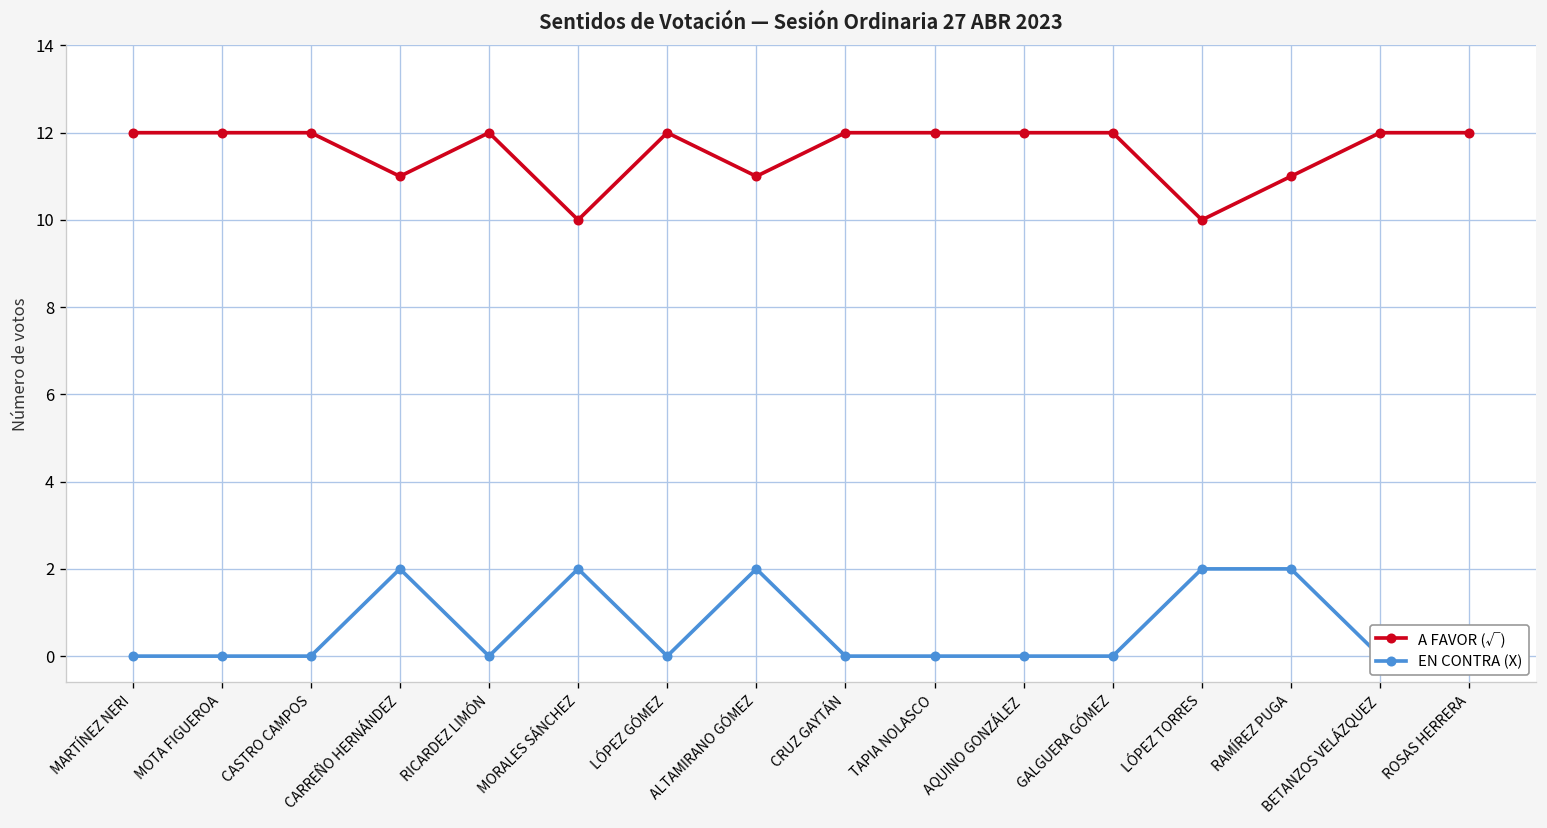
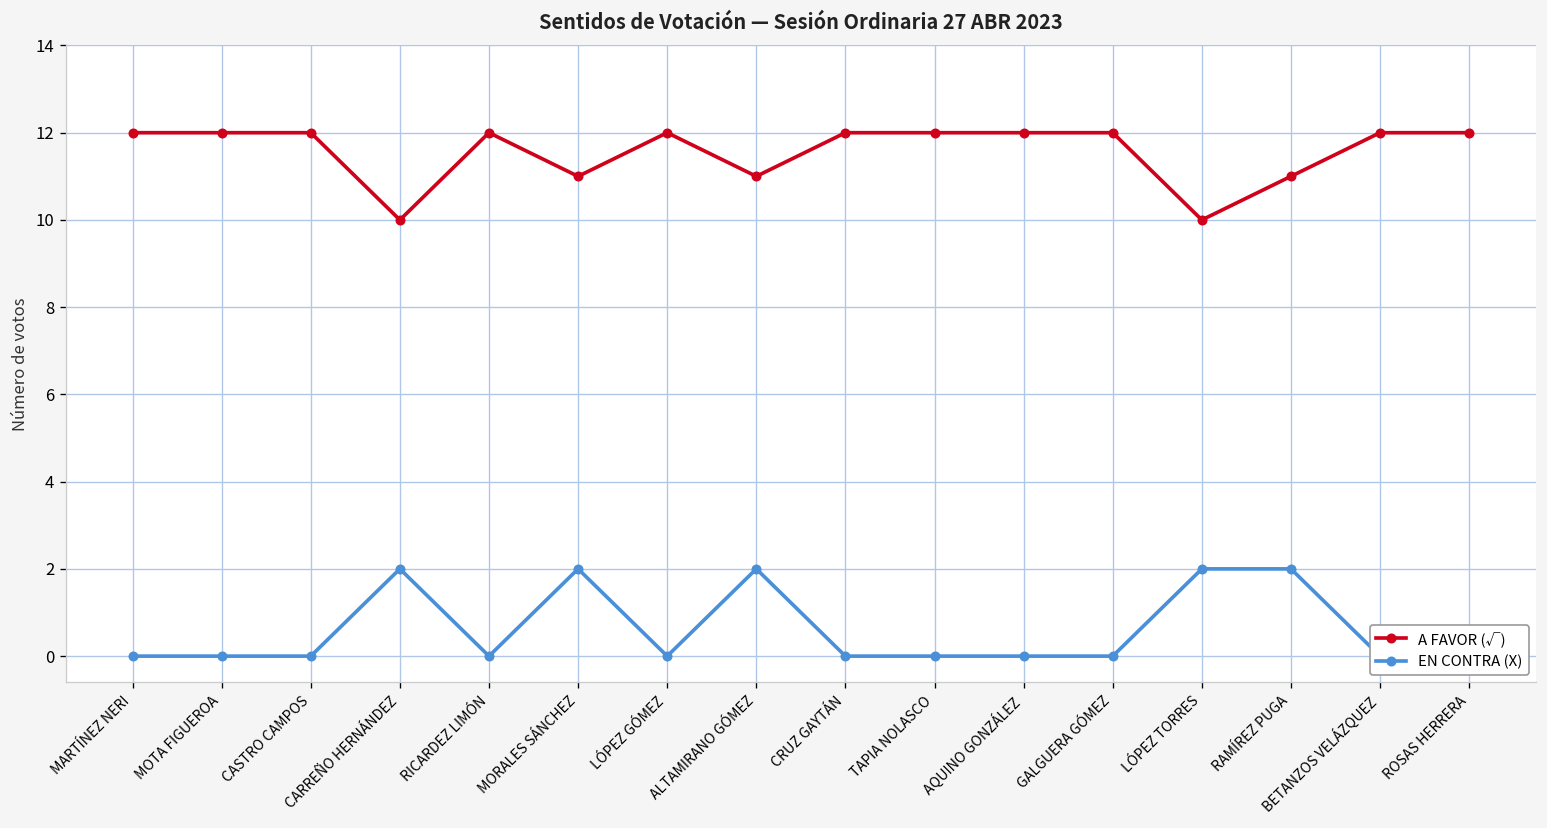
  {
    "A FAVOR (√)": {
      "MARTÍNEZ NERI": 12,
      "MOTA FIGUEROA": 12,
      "CASTRO CAMPOS": 12,
-     "CARREÑO HERNÁNDEZ": 11,
+     "CARREÑO HERNÁNDEZ": 10,
      "RICARDEZ LIMÓN": 12,
-     "MORALES SÁNCHEZ": 10,
+     "MORALES SÁNCHEZ": 11,
      "LÓPEZ GÓMEZ": 12,
      "ALTAMIRANO GÓMEZ": 11,
      "CRUZ GAYTÁN": 12,
      "TAPIA NOLASCO": 12,
      "AQUINO GONZÁLEZ": 12,
      "GALGUERA GÓMEZ": 12,
      "LÓPEZ TORRES": 10,
      "RAMÍREZ PUGA": 11,
      "BETANZOS VELÁZQUEZ": 12,
      "ROSAS HERRERA": 12
    },
    "EN CONTRA (X)": {
      "MARTÍNEZ NERI": 0,
      "MOTA FIGUEROA": 0,
      "CASTRO CAMPOS": 0,
      "CARREÑO HERNÁNDEZ": 2,
      "RICARDEZ LIMÓN": 0,
      "MORALES SÁNCHEZ": 2,
      "LÓPEZ GÓMEZ": 0,
      "ALTAMIRANO GÓMEZ": 2,
      "CRUZ GAYTÁN": 0,
      "TAPIA NOLASCO": 0,
      "AQUINO GONZÁLEZ": 0,
      "GALGUERA GÓMEZ": 0,
      "LÓPEZ TORRES": 2,
      "RAMÍREZ PUGA": 2
    }
  }
